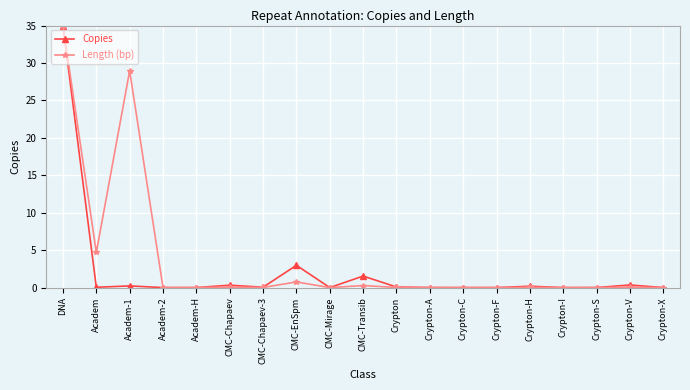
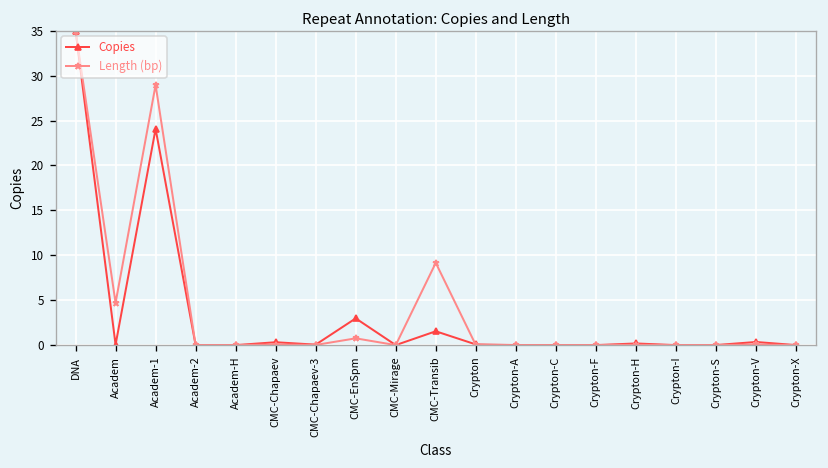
  {
    "Copies": {
      "Academ": 0,
-     "Academ-1": 0,
+     "Academ-1": 24,
      "CMC-EnSpm": 3,
      "CMC-Transib": 2
    },
    "Length (bp)": {
      "Academ": 5,
      "Academ-1": 29,
      "CMC-EnSpm": 1,
-     "CMC-Transib": 0
+     "CMC-Transib": 9
    }
  }
